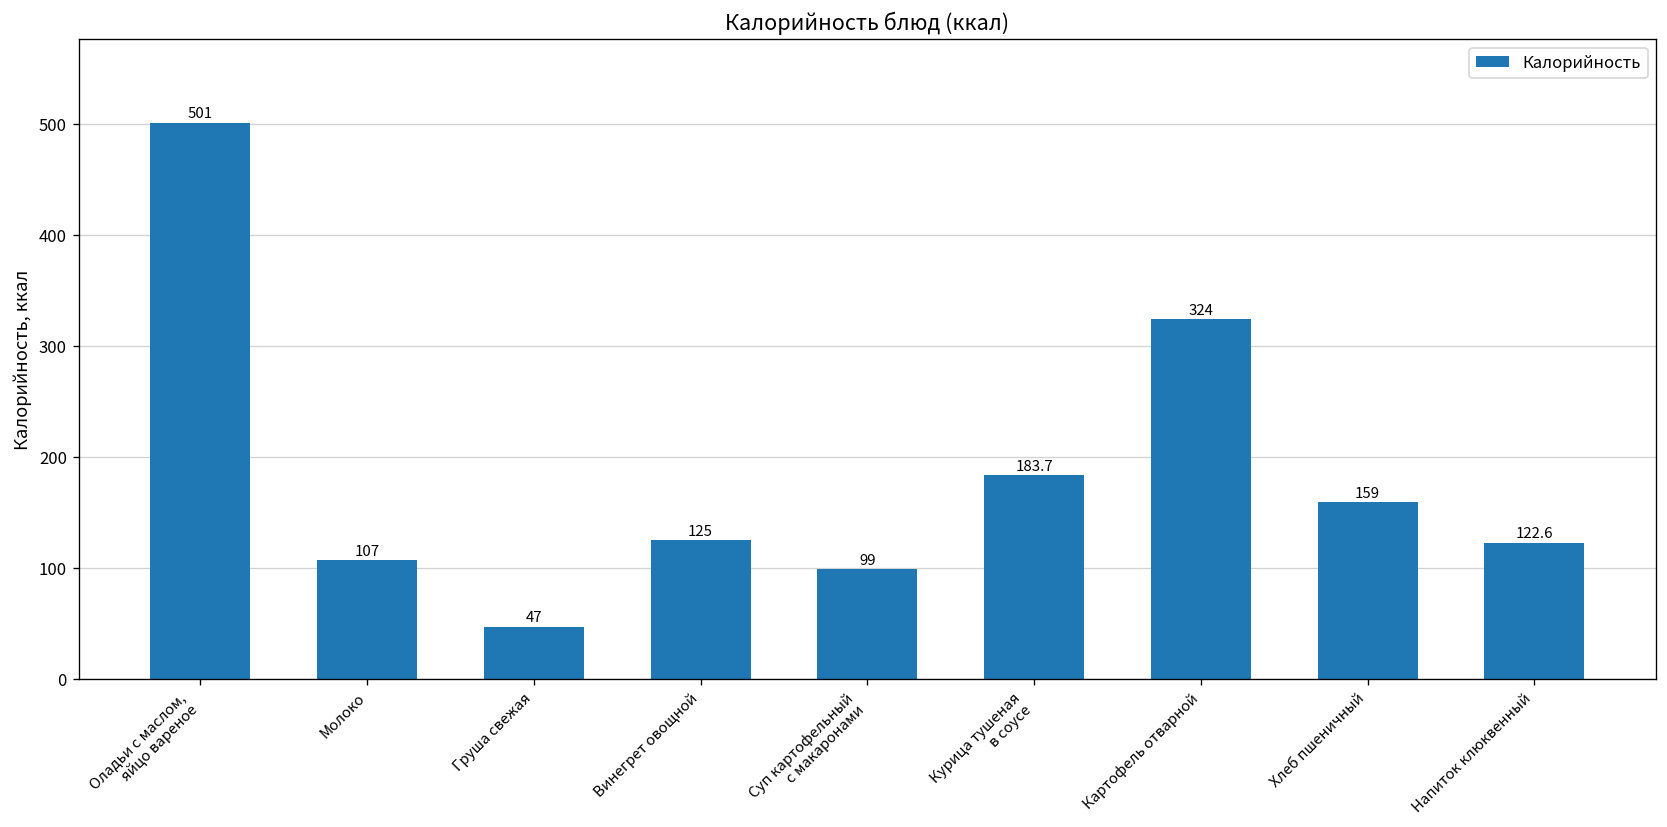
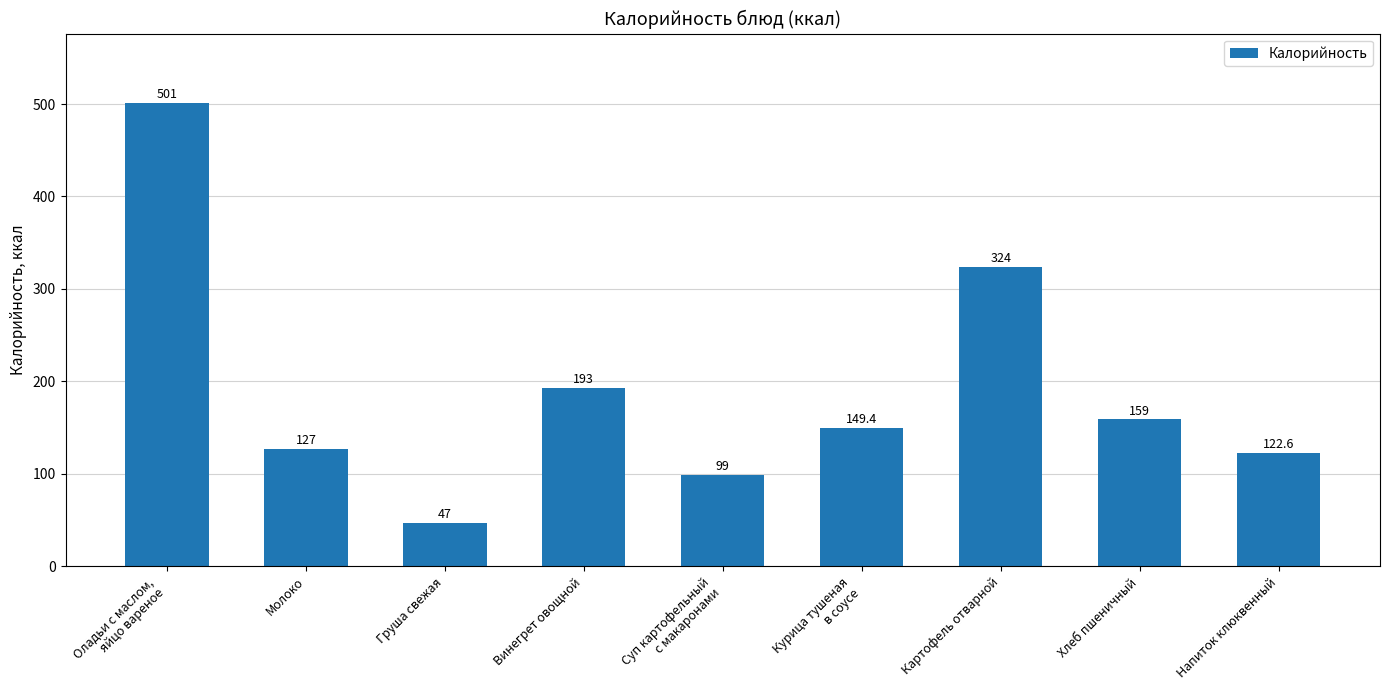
  {
    "Оладьи с маслом, яйцо вареное": 501,
-   "Молоко": 107,
+   "Молоко": 127,
    "Груша свежая": 47,
-   "Винегрет овощной": 125,
+   "Винегрет овощной": 193,
    "Суп картофельный с макаронами": 99,
-   "Курица тушеная в соусе": 183.7,
+   "Курица тушеная в соусе": 149.4,
    "Картофель отварной": 324,
    "Хлеб пшеничный": 159,
    "Напиток клюквенный": 122.6
  }
